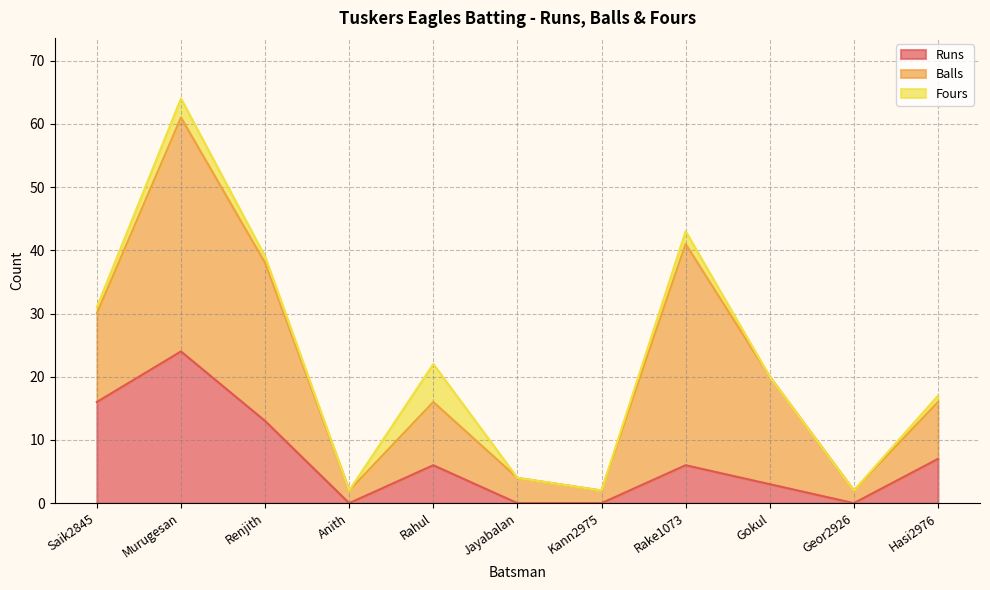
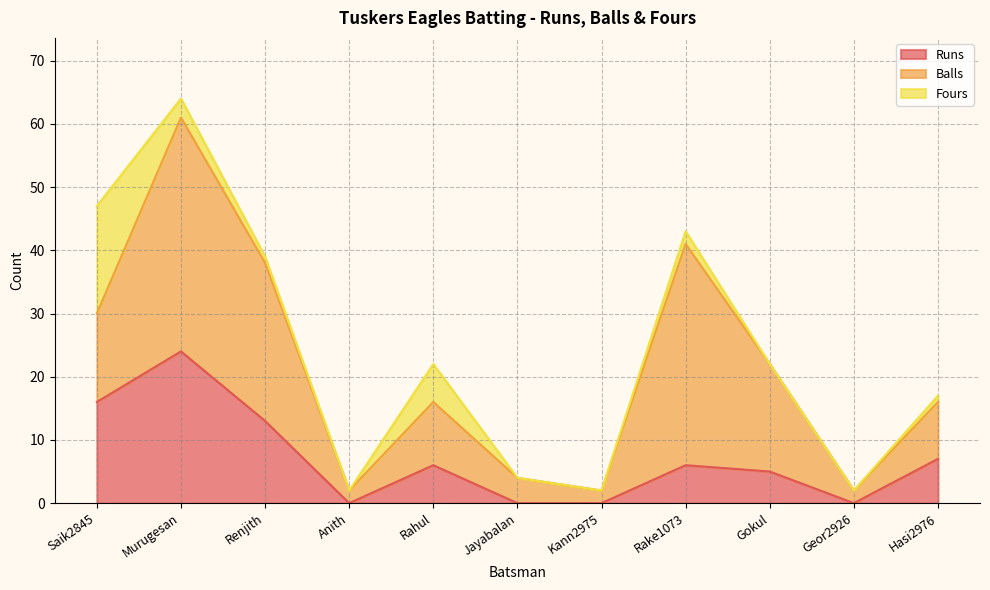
  {
    "Runs": {
      "Saik2845": 16,
      "Murugesan": 24,
      "Renjith": 13,
      "Anith": 0,
      "Rahul": 6,
      "Jayabalan": 0,
      "Kann2975": 0,
      "Rake1073": 6,
-     "Gokul": 3,
+     "Gokul": 5,
      "Geor2926": 0,
      "Hasi2976": 7
    },
    "Balls": {
      "Saik2845": 14,
      "Murugesan": 37,
      "Renjith": 25,
      "Rahul": 10,
      "Rake1073": 35,
      "Hasi2976": 9
    },
    "Fours": {
-     "Saik2845": 1,
+     "Saik2845": 17,
      "Murugesan": 3,
      "Renjith": 1,
      "Rahul": 6,
      "Rake1073": 2,
      "Hasi2976": 1
    }
  }
